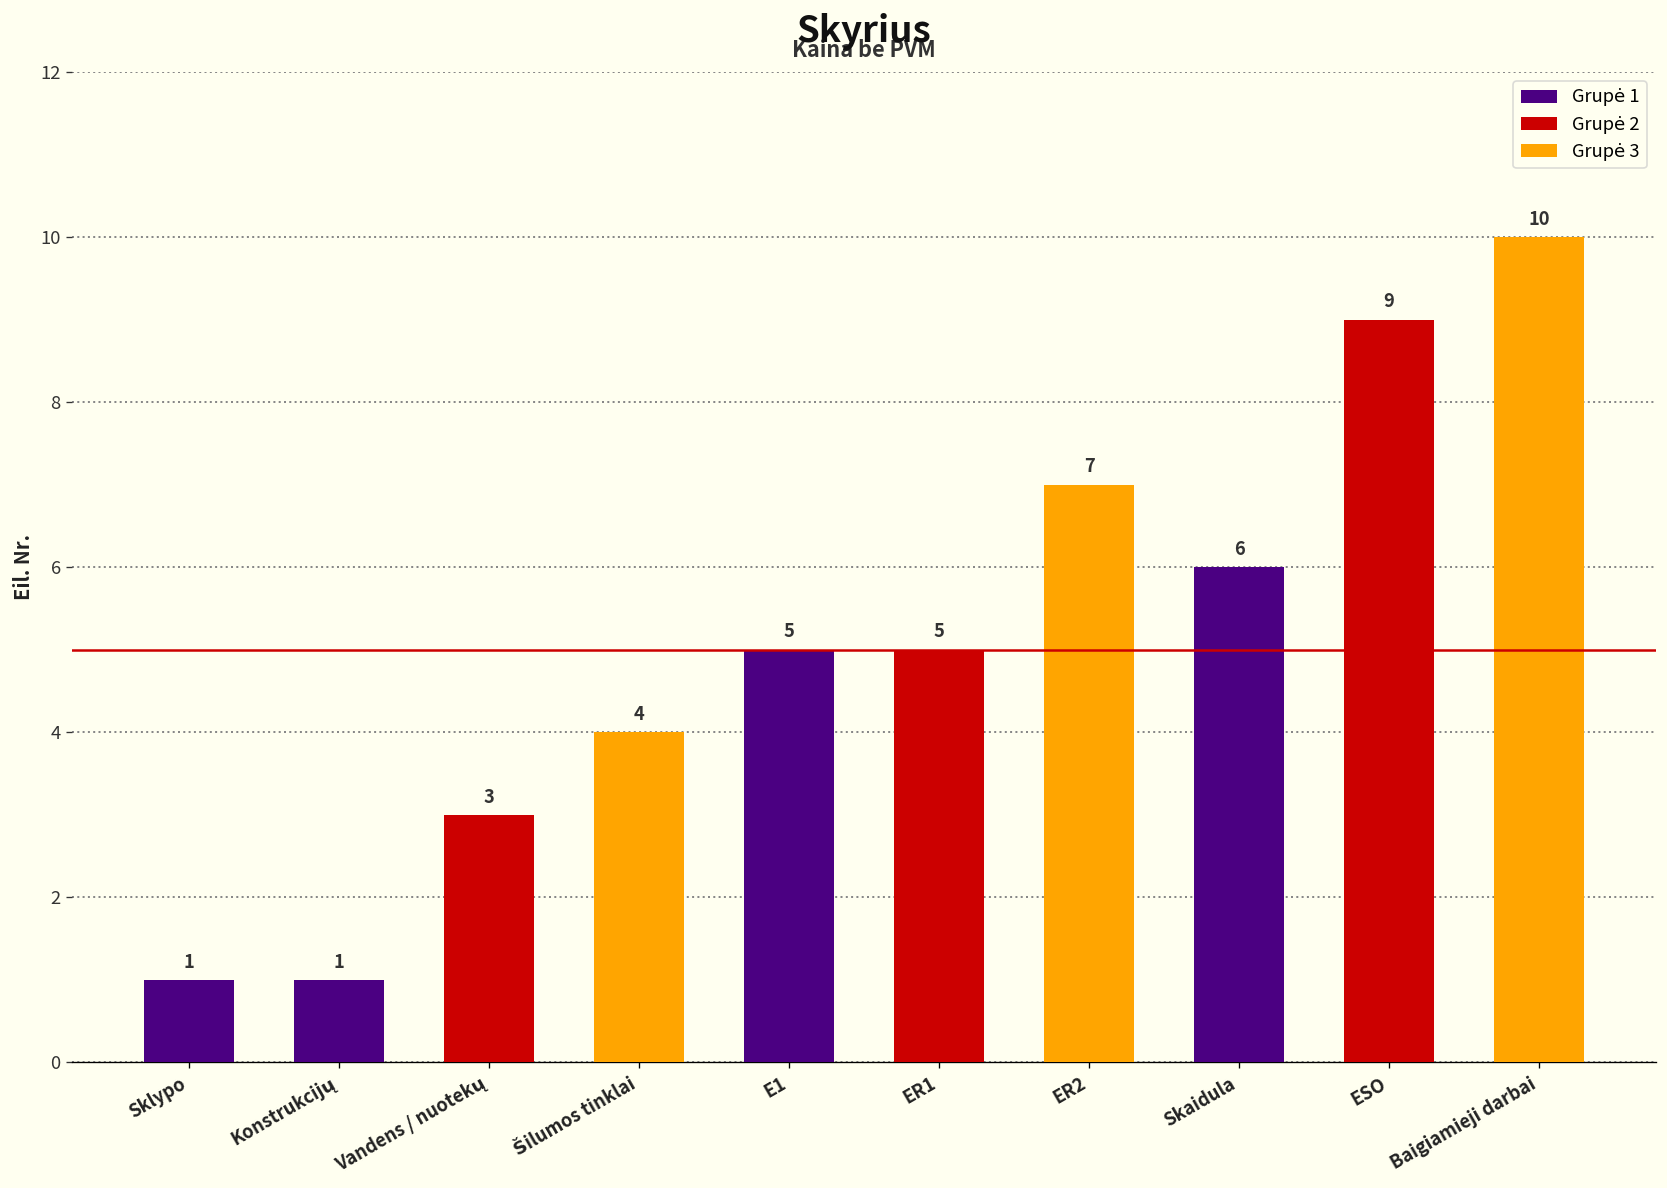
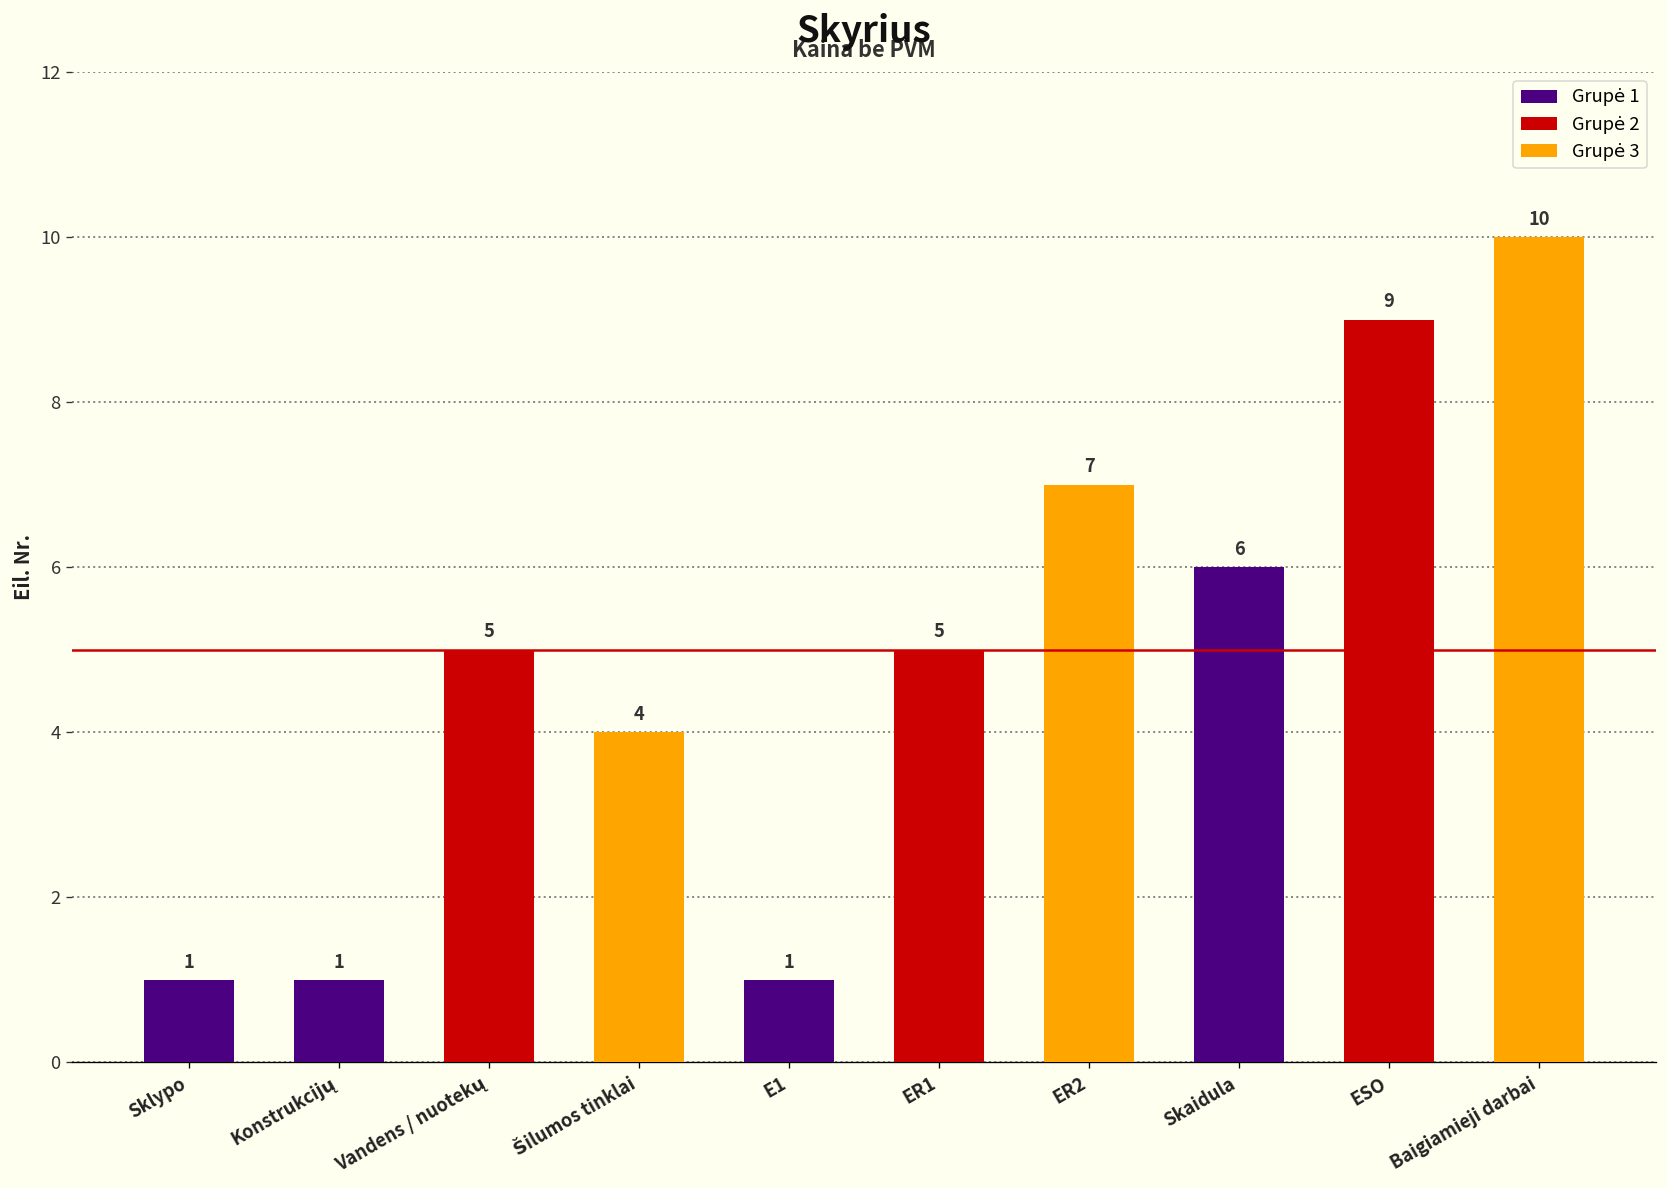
  {
    "Sklypo": 1,
    "Konstrukcijų": 1,
-   "Vandens / nuotekų": 3,
+   "Vandens / nuotekų": 5,
    "Šilumos tinklai": 4,
-   "E1": 5,
+   "E1": 1,
    "ER1": 5,
    "ER2": 7,
    "Skaidula": 6,
    "ESO": 9,
    "Baigiamieji darbai": 10
  }
